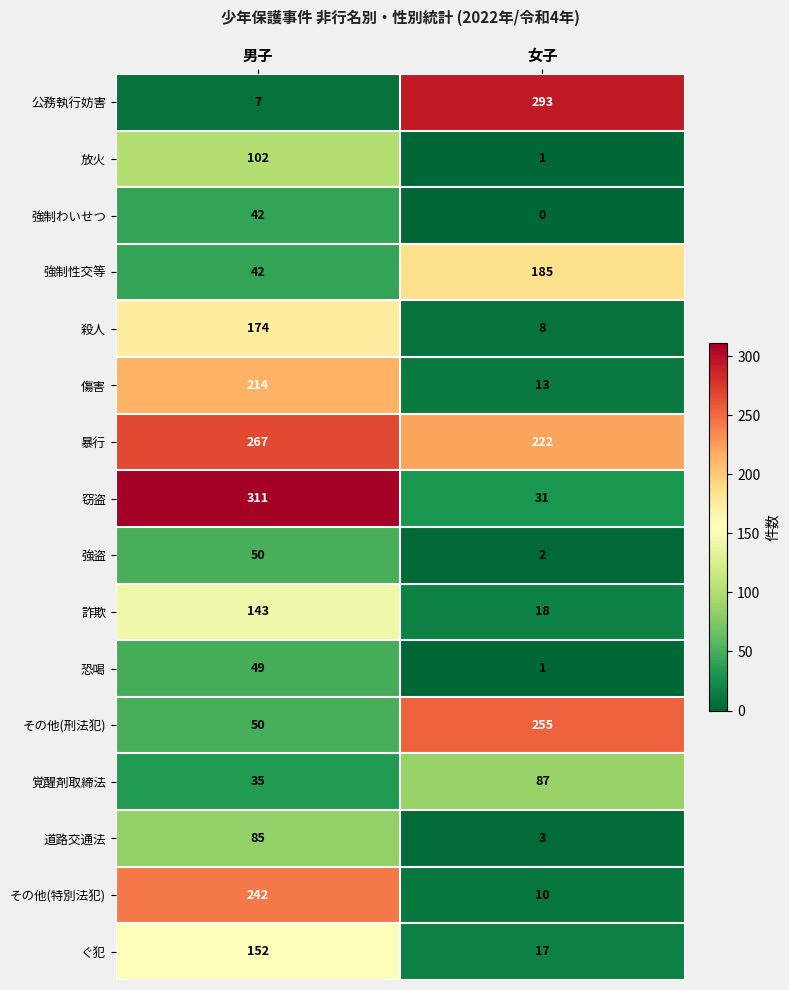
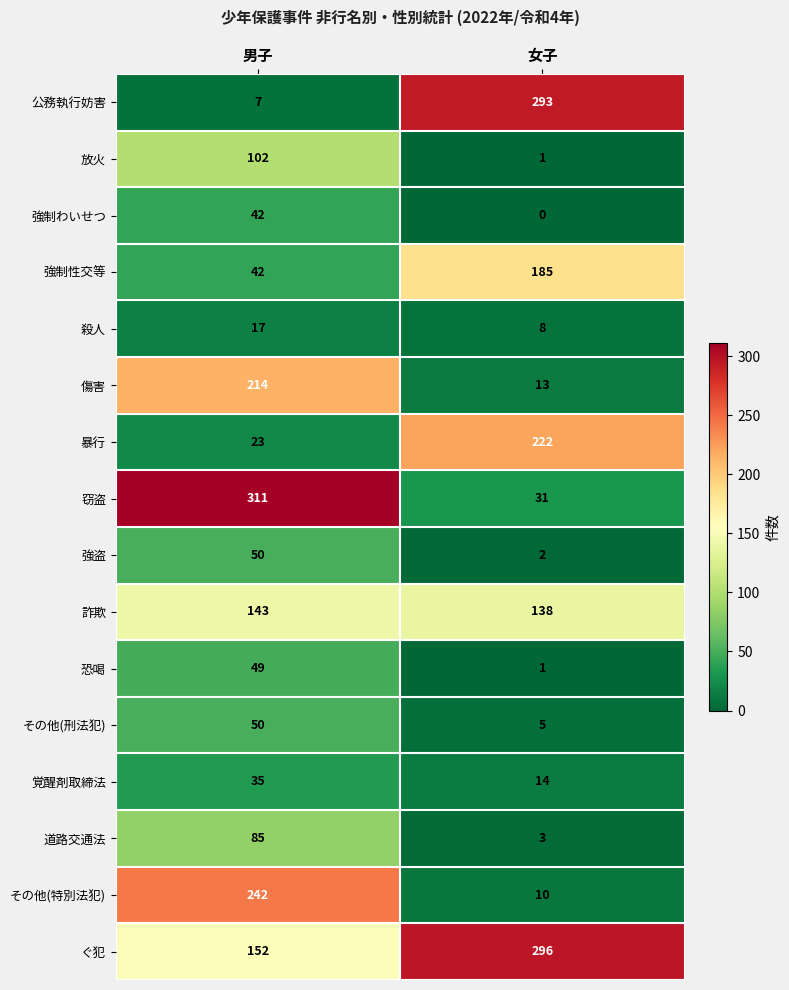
  {
    "公務執行妨害": {
      "男子": 7,
      "女子": 293
    },
    "放火": {
      "男子": 102,
      "女子": 1
    },
    "強制わいせつ": {
      "男子": 42,
      "女子": 0
    },
    "強制性交等": {
      "男子": 42,
      "女子": 185
    },
    "殺人": {
-     "男子": 174,
+     "男子": 17,
      "女子": 8
    },
    "傷害": {
      "男子": 214,
      "女子": 13
    },
    "暴行": {
-     "男子": 267,
+     "男子": 23,
      "女子": 222
    },
    "窃盗": {
      "男子": 311,
      "女子": 31
    },
    "強盗": {
      "男子": 50,
      "女子": 2
    },
    "詐欺": {
      "男子": 143,
-     "女子": 18
+     "女子": 138
    },
    "恐喝": {
      "男子": 49,
      "女子": 1
    },
    "その他(刑法犯)": {
      "男子": 50,
-     "女子": 255
+     "女子": 5
    },
    "覚醒剤取締法": {
      "男子": 35,
-     "女子": 87
+     "女子": 14
    },
    "道路交通法": {
      "男子": 85,
      "女子": 3
    },
    "その他(特別法犯)": {
      "男子": 242,
      "女子": 10
    },
    "ぐ犯": {
      "男子": 152,
-     "女子": 17
+     "女子": 296
    }
  }
